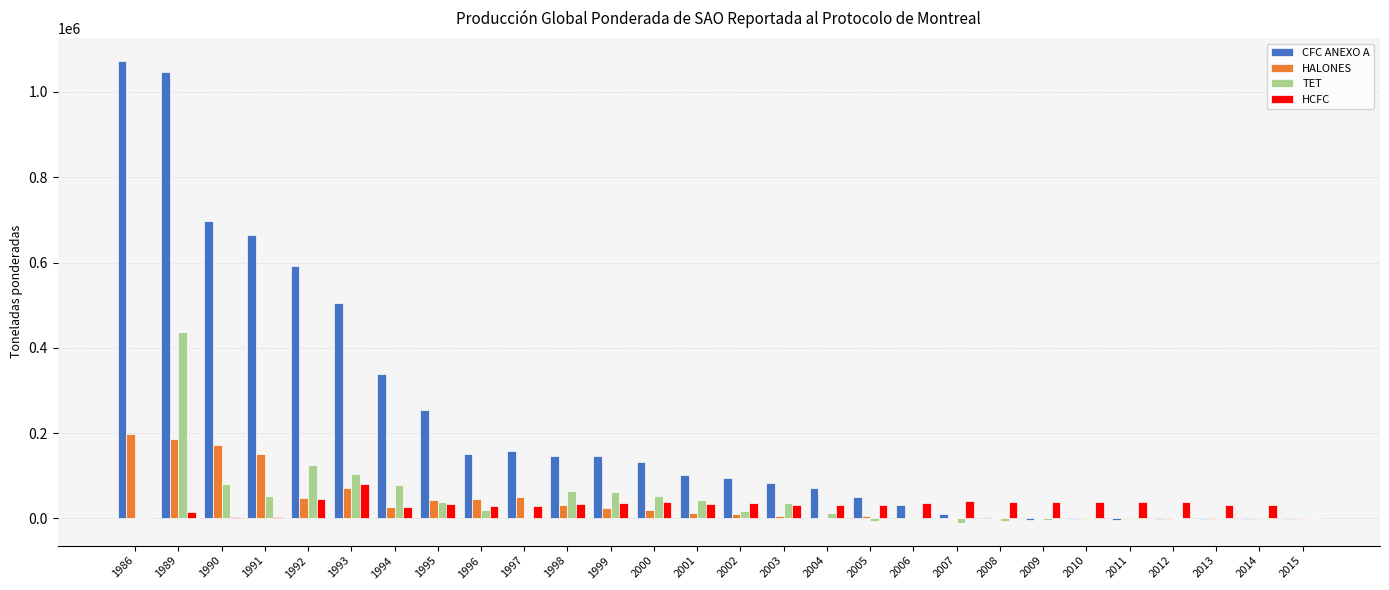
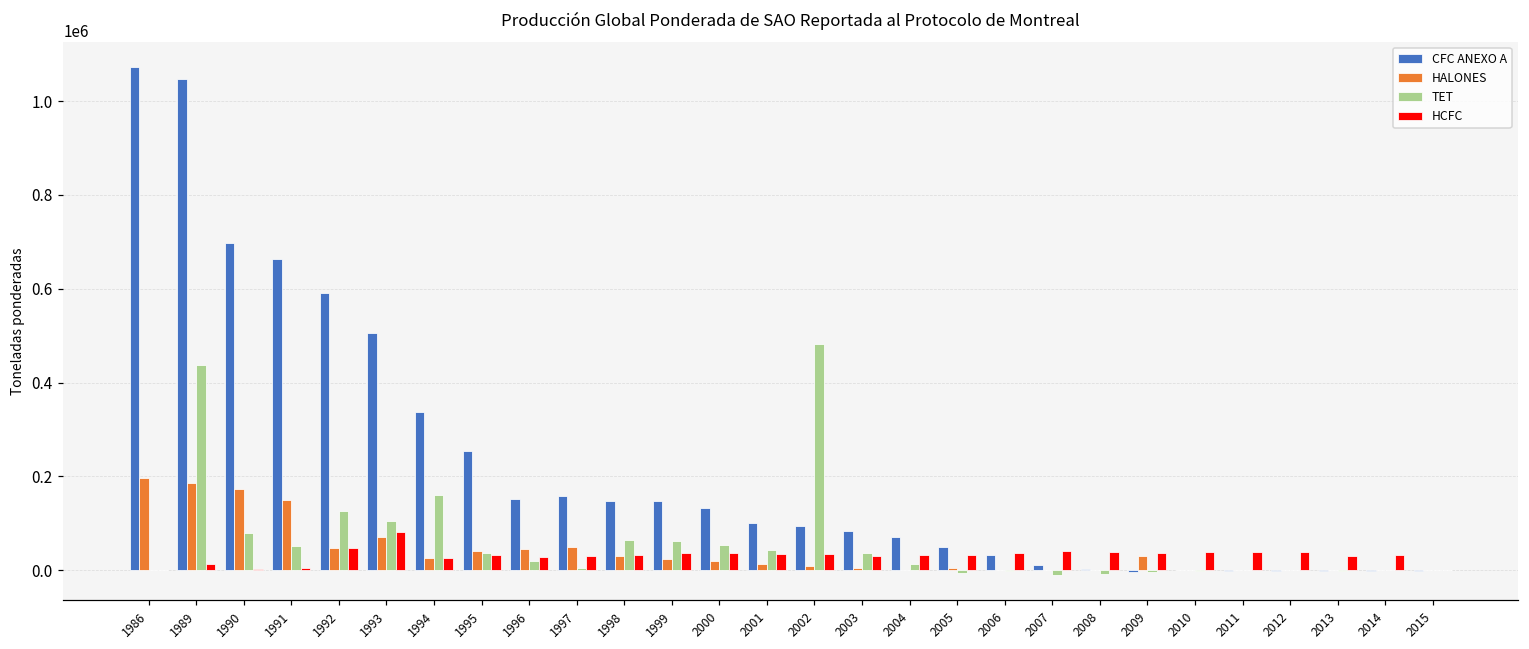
  {
    "CFC ANEXO A": {
      "1986": 1070000,
      "1989": 1050000,
      "1990": 700000,
      "1991": 660000,
      "1992": 590000,
      "1993": 510000,
      "1994": 340000,
      "1995": 250000,
      "1996": 150000,
      "1997": 160000,
      "1998": 150000,
      "1999": 150000,
      "2000": 130000,
      "2001": 100000,
      "2002": 90000,
      "2003": 80000,
      "2004": 70000,
      "2005": 50000,
      "2006": 30000,
      "2007": 10000
    },
    "HALONES": {
      "1986": 200000,
      "1989": 190000,
      "1990": 170000,
      "1991": 150000,
      "1992": 50000,
      "1993": 70000,
      "1994": 30000,
      "1995": 40000,
      "1996": 50000,
      "1997": 50000,
      "1998": 30000,
      "1999": 30000,
      "2000": 20000,
      "2001": 10000,
      "2002": 10000,
-     "2009": 0
+     "2009": 30000
    },
    "TET": {
      "1986": 0,
      "1989": 440000,
      "1990": 80000,
      "1991": 50000,
      "1992": 130000,
      "1993": 100000,
-     "1994": 80000,
+     "1994": 160000,
      "1995": 40000,
      "1996": 20000,
      "1998": 70000,
      "1999": 60000,
      "2000": 50000,
      "2001": 40000,
-     "2002": 20000,
+     "2002": 480000,
      "2003": 40000,
      "2004": 10000,
      "2005": -10000,
      "2007": -10000,
      "2008": -10000
    },
    "HCFC": {
      "1986": 0,
      "1989": 10000,
      "1992": 50000,
      "1993": 80000,
      "1994": 30000,
      "1995": 30000,
      "1996": 30000,
      "1997": 30000,
      "1998": 30000,
      "1999": 40000,
      "2000": 40000,
      "2001": 30000,
      "2002": 40000,
      "2003": 30000,
      "2004": 30000,
      "2005": 30000,
      "2006": 40000,
      "2007": 40000,
      "2008": 40000,
      "2009": 40000,
      "2010": 40000,
      "2011": 40000,
      "2012": 40000,
      "2013": 30000,
      "2014": 30000
    }
  }
